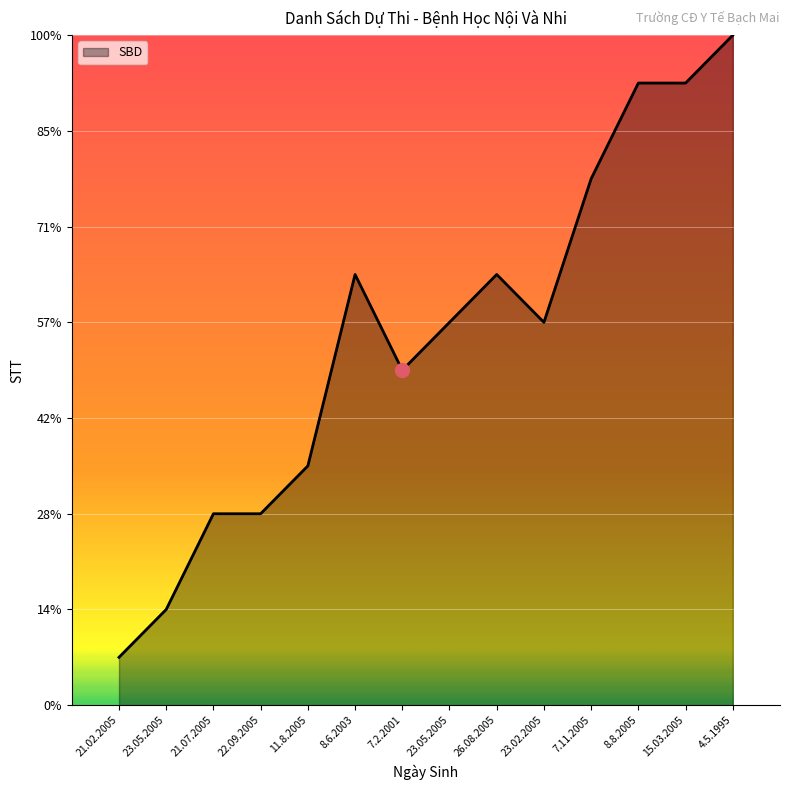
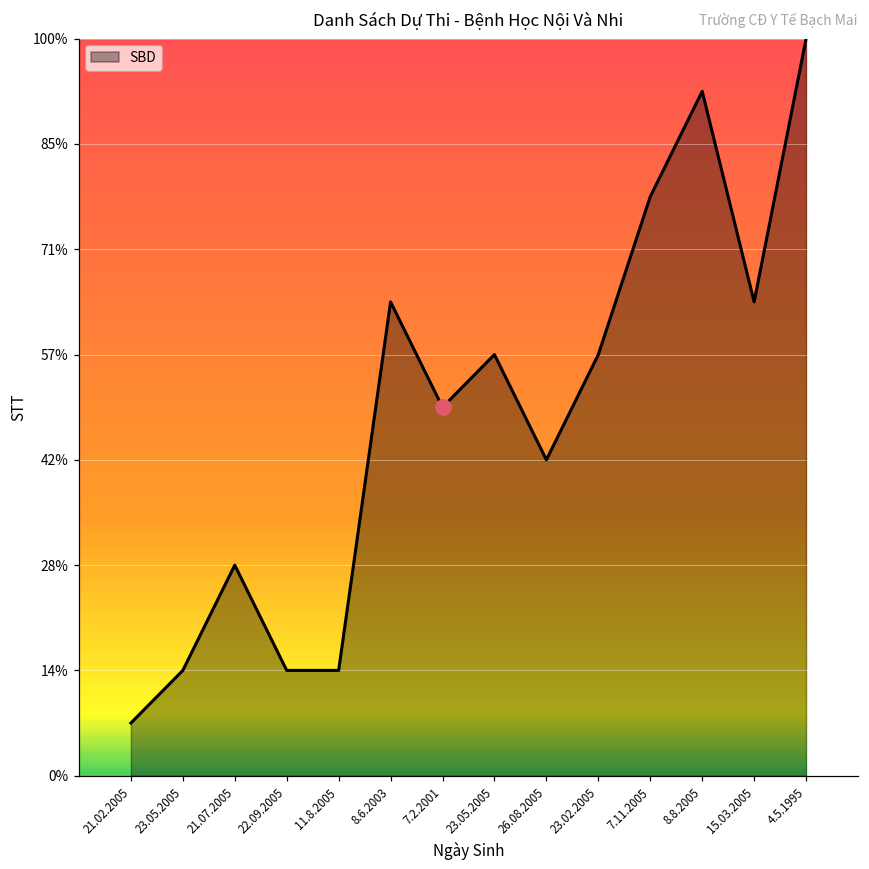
  {
    "SBD": {
      "21.02.2005": "7%",
      "21.07.2005": "29%",
-     "22.09.2005": "29%",
-     "11.8.2005": "36%",
+     "22.09.2005": "14%",
+     "11.8.2005": "14%",
      "8.6.2003": "64%",
-     "26.08.2005": "64%",
+     "26.08.2005": "43%",
      "23.02.2005": "57%",
      "7.11.2005": "79%",
      "8.8.2005": "93%",
-     "15.03.2005": "93%",
+     "15.03.2005": "64%",
      "4.5.1995": "100%"
    }
  }
